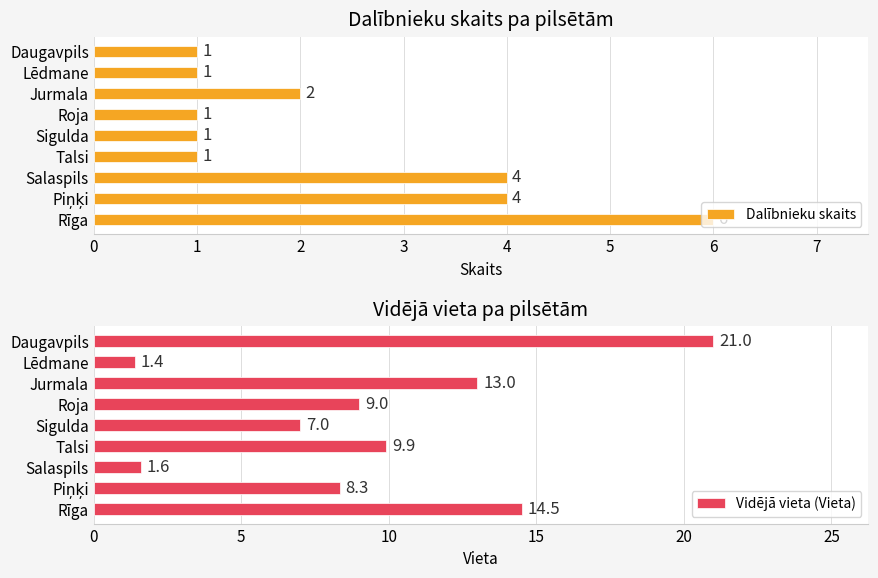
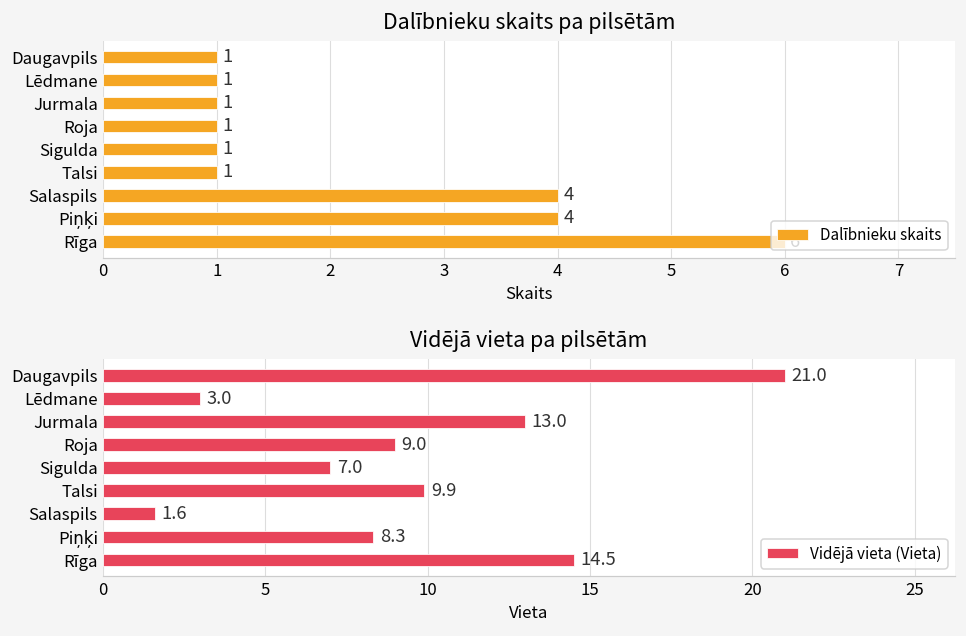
  {
    "Dalībnieku skaits pa pilsētām": {
      "Daugavpils": 1,
      "Lēdmane": 1,
-     "Jurmala": 2,
+     "Jurmala": 1,
      "Roja": 1,
      "Sigulda": 1,
      "Talsi": 1,
      "Salaspils": 4,
      "Piņķi": 4
    },
    "Vidējā vieta pa pilsētām": {
      "Daugavpils": 21.0,
-     "Lēdmane": 1.4,
+     "Lēdmane": 3.0,
      "Jurmala": 13.0,
      "Roja": 9.0,
      "Sigulda": 7.0,
      "Talsi": 9.9,
      "Salaspils": 1.6,
      "Piņķi": 8.3,
      "Rīga": 14.5
    }
  }
